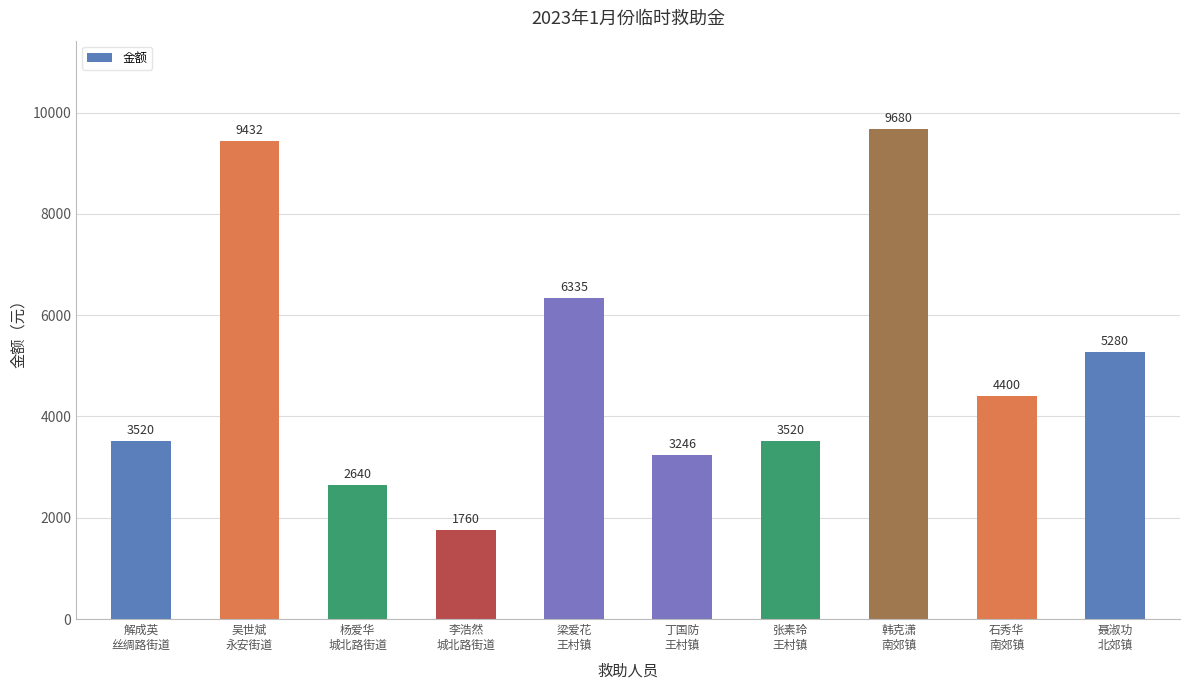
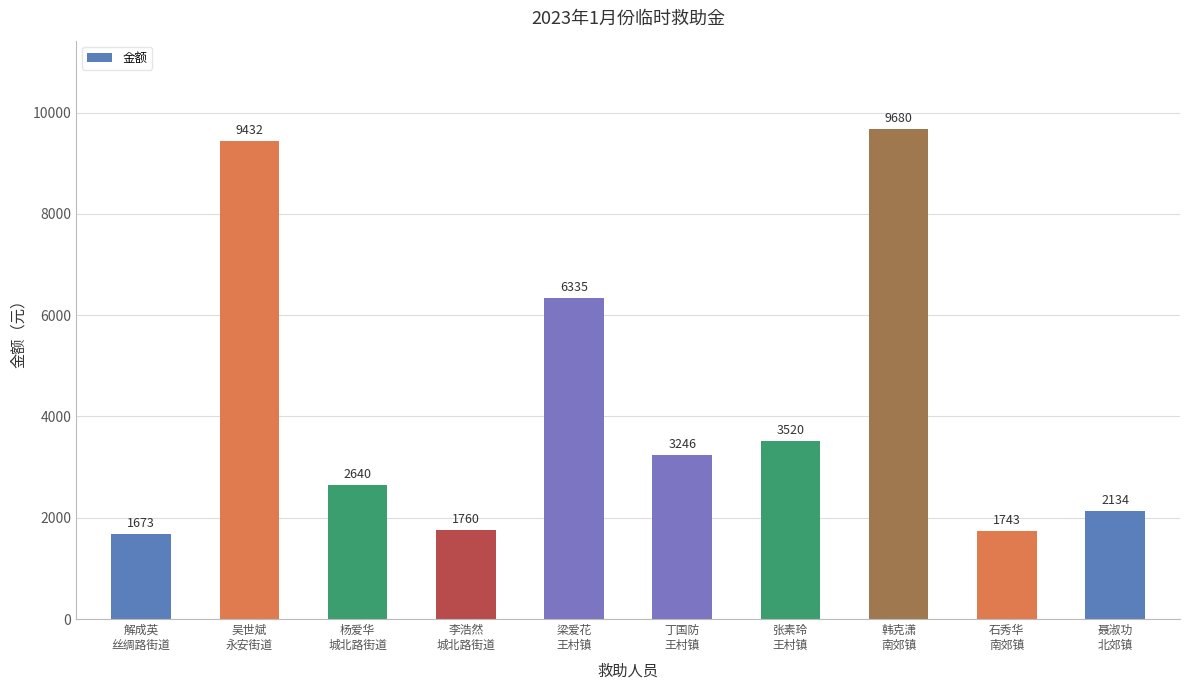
  {
-   "解成英 丝绸路街道": 3520,
+   "解成英 丝绸路街道": 1673,
    "吴世斌 永安街道": 9432,
    "杨爱华 城北路街道": 2640,
    "李浩然 城北路街道": 1760,
    "梁爱花 王村镇": 6335,
    "丁国防 王村镇": 3246,
    "张素玲 王村镇": 3520,
    "韩克潇 南郊镇": 9680,
-   "石秀华 南郊镇": 4400,
-   "聂淑功 北郊镇": 5280
+   "石秀华 南郊镇": 1743,
+   "聂淑功 北郊镇": 2134
  }
